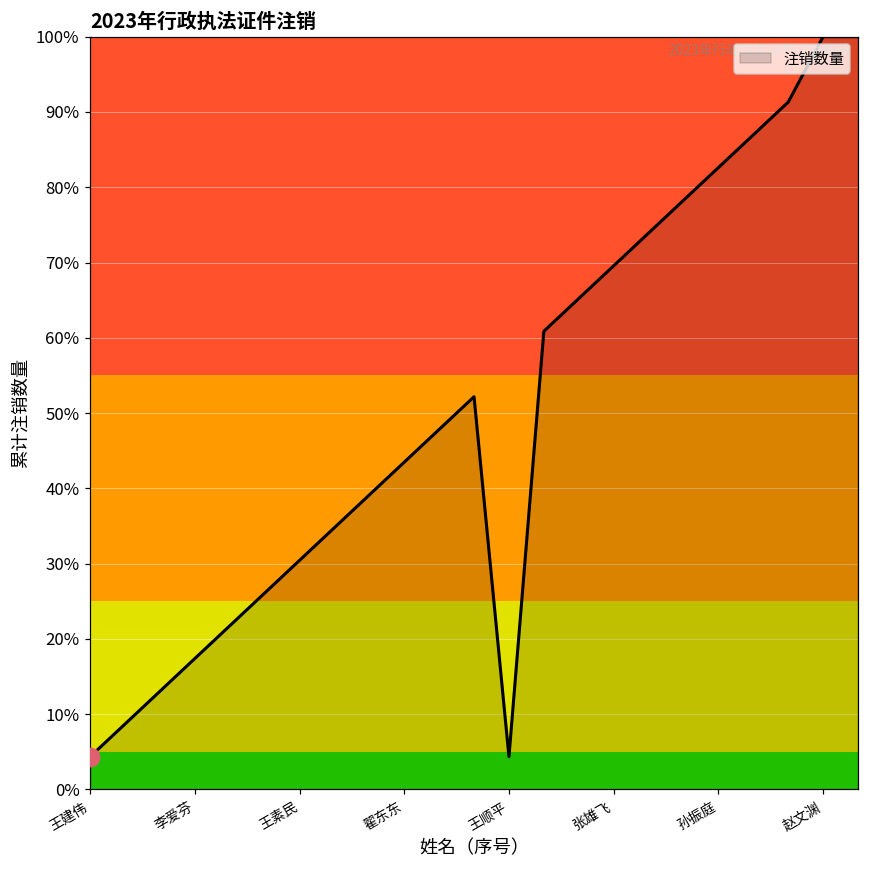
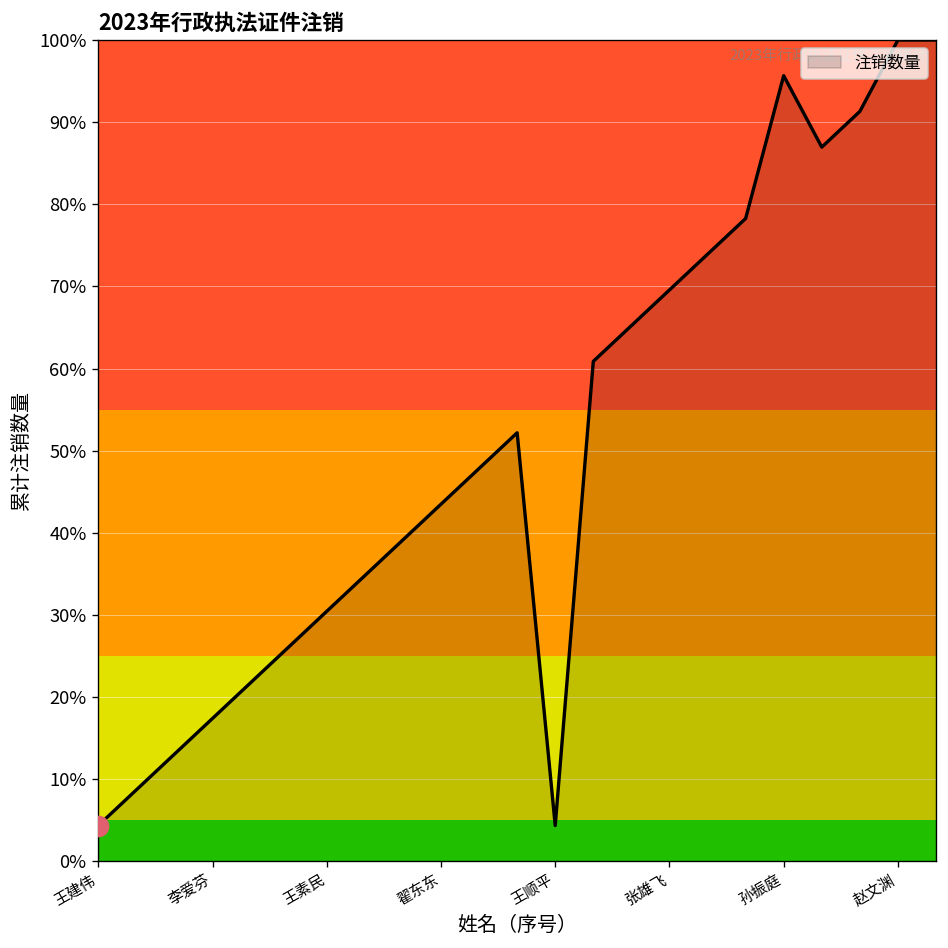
  {
    "注销数量": {
      "李爱芬": "17%",
      "王素民": "30%",
      "翟东东": "43%",
      "王顺平": "4%",
      "张雄飞": "70%",
-     "孙振庭": "83%"
+     "孙振庭": "96%"
    }
  }
